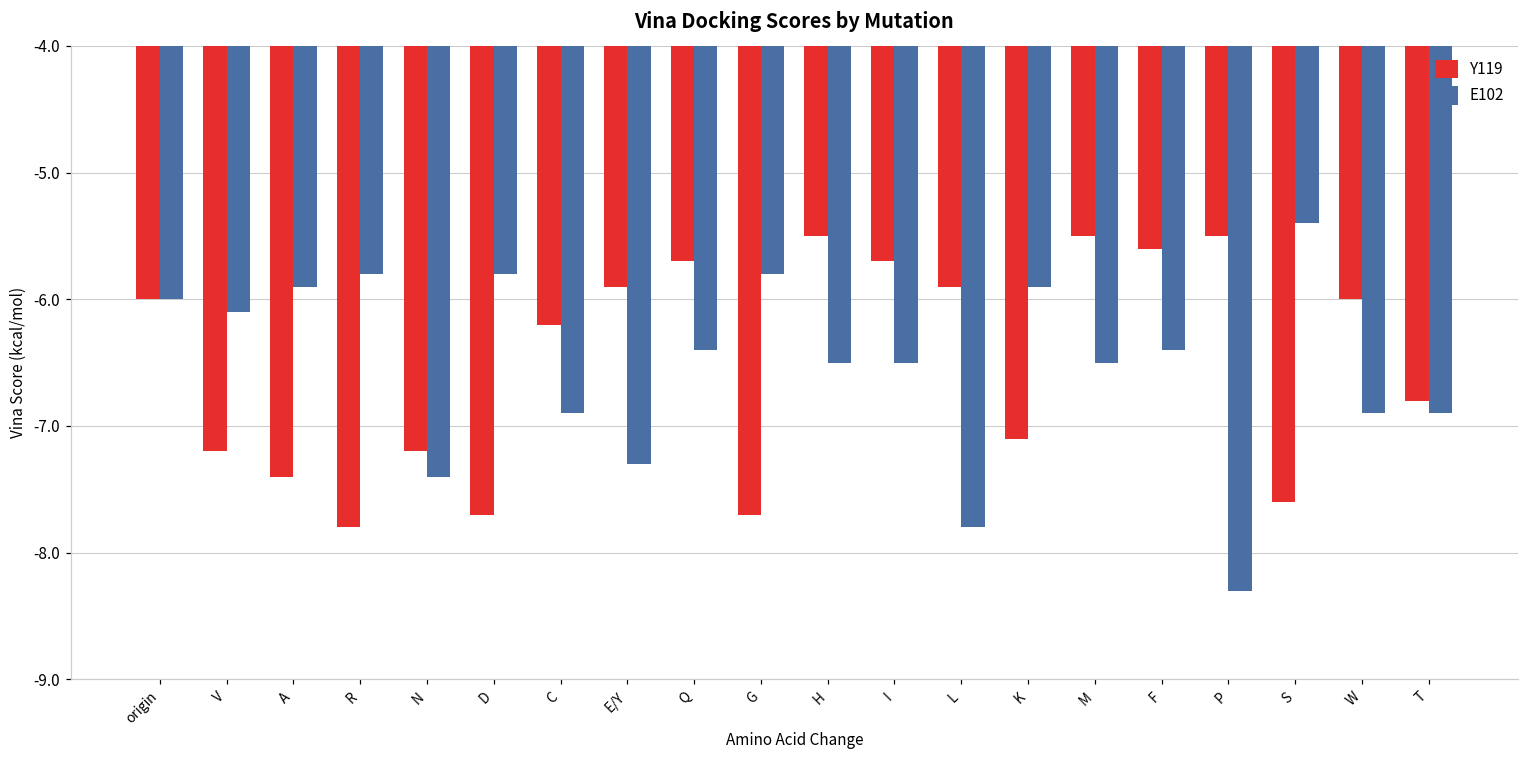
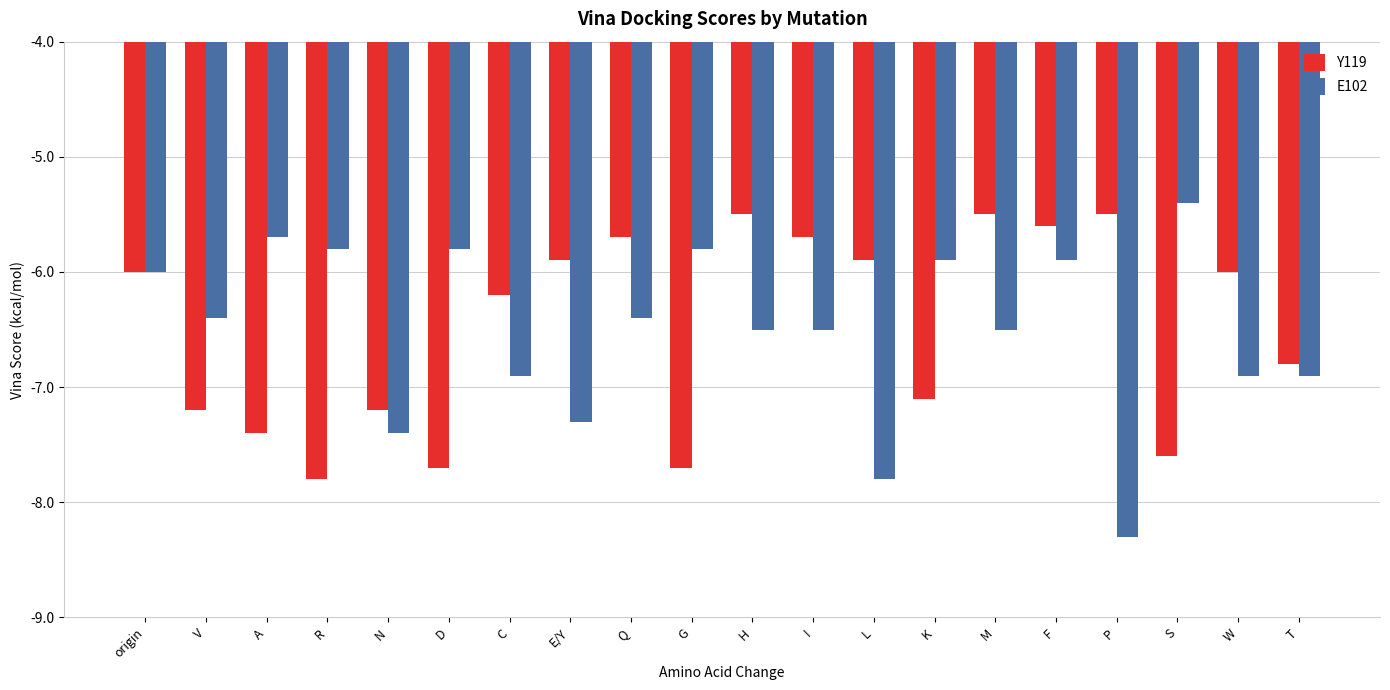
  {
    "Y119": {
      "origin": -6.0,
      "V": -7.2,
      "A": -7.4,
      "R": -7.8,
      "N": -7.2,
      "D": -7.7,
      "C": -6.2,
      "E/Y": -5.9,
      "Q": -5.7,
      "G": -7.7,
      "H": -5.5,
      "I": -5.7,
      "L": -5.9,
      "K": -7.1,
      "M": -5.5,
      "F": -5.6,
      "P": -5.5,
      "S": -7.6,
      "W": -6.0,
      "T": -6.8
    },
    "E102": {
      "origin": -6.0,
-     "V": -6.1,
-     "A": -5.9,
+     "V": -6.4,
+     "A": -5.7,
      "R": -5.8,
      "N": -7.4,
      "D": -5.8,
      "C": -6.9,
      "E/Y": -7.3,
      "Q": -6.4,
      "G": -5.8,
      "H": -6.5,
      "I": -6.5,
      "L": -7.8,
      "K": -5.9,
      "M": -6.5,
-     "F": -6.4,
+     "F": -5.9,
      "P": -8.3,
      "S": -5.4,
      "W": -6.9,
      "T": -6.9
    }
  }
